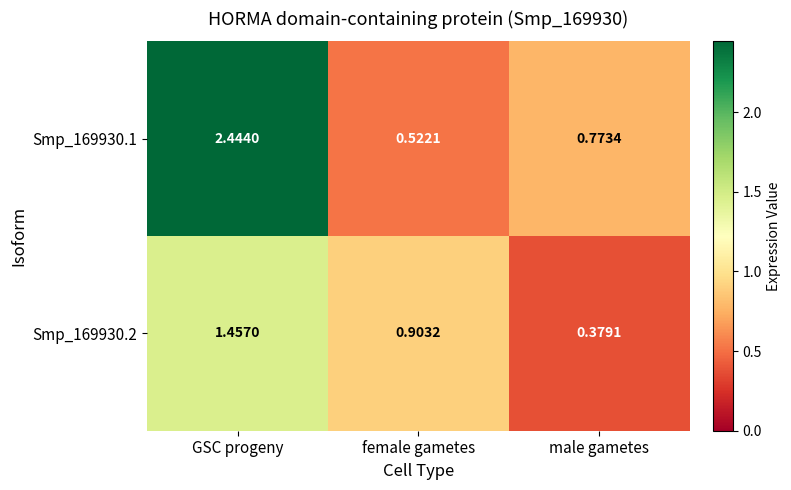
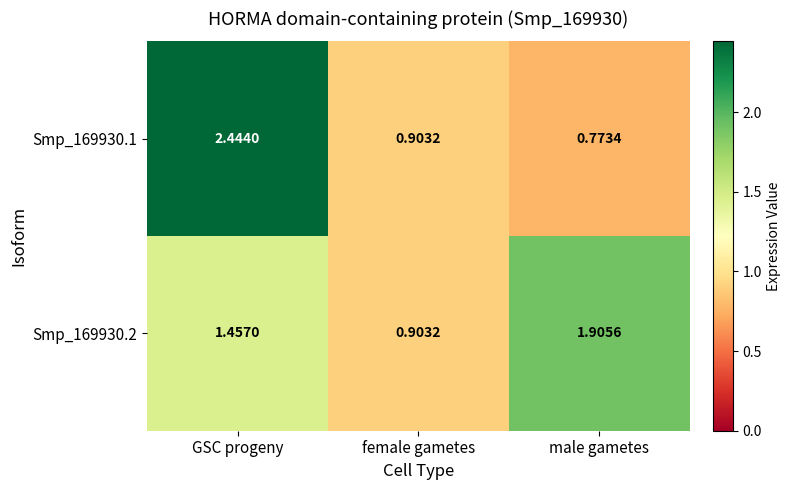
  {
    "Smp_169930.1": {
      "GSC progeny": 2.4440,
-     "female gametes": 0.5221,
+     "female gametes": 0.9032,
      "male gametes": 0.7734
    },
    "Smp_169930.2": {
      "GSC progeny": 1.4570,
      "female gametes": 0.9032,
-     "male gametes": 0.3791
+     "male gametes": 1.9056
    }
  }
